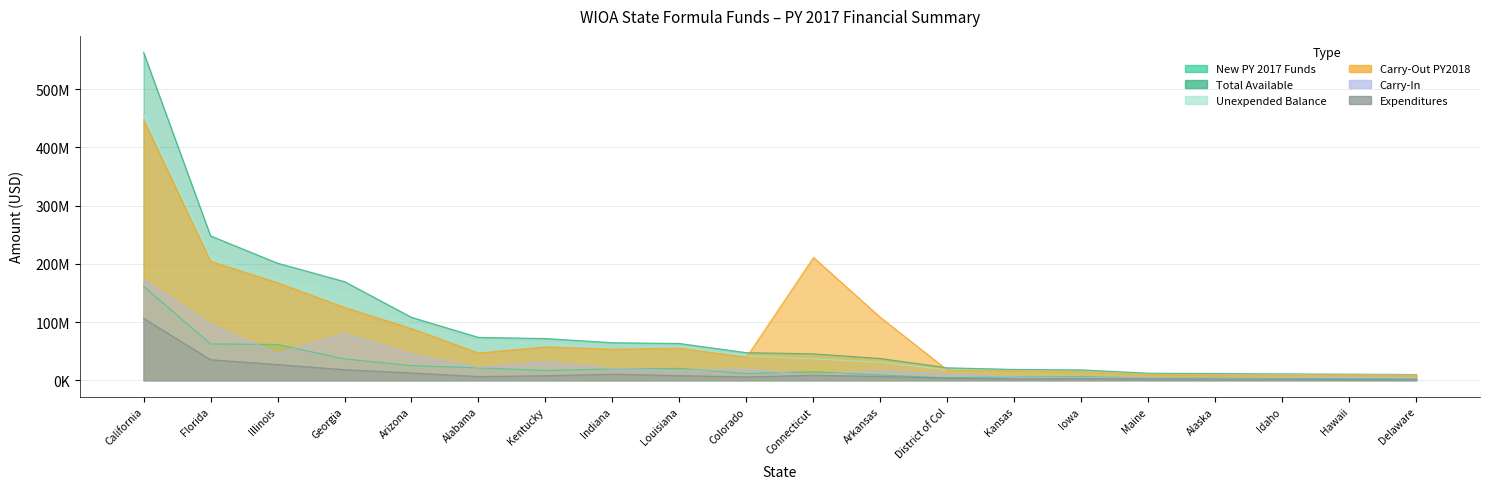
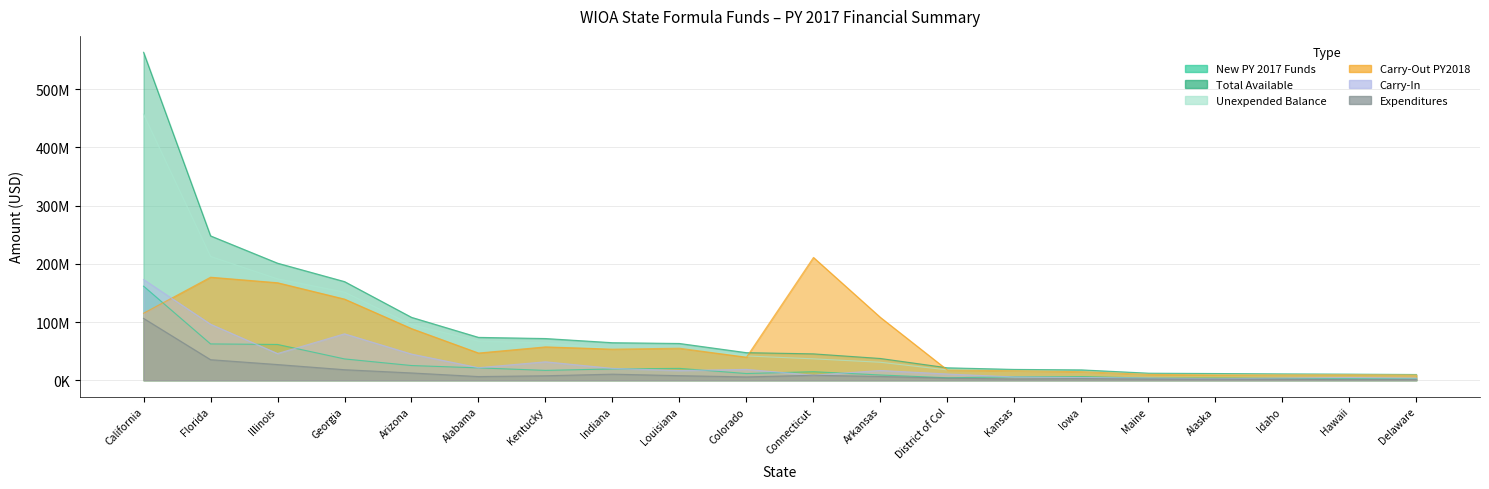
  {
    "Carry-Out PY2018": {
-     "California": 450000000,
-     "Florida": 200000000,
+     "California": 120000000,
+     "Florida": 180000000,
      "Illinois": 170000000,
-     "Georgia": 130000000,
+     "Georgia": 140000000,
      "Arizona": 90000000,
      "Alabama": 50000000,
      "Kentucky": 60000000,
      "Connecticut": 210000000,
      "Arkansas": 110000000
    }
  }
